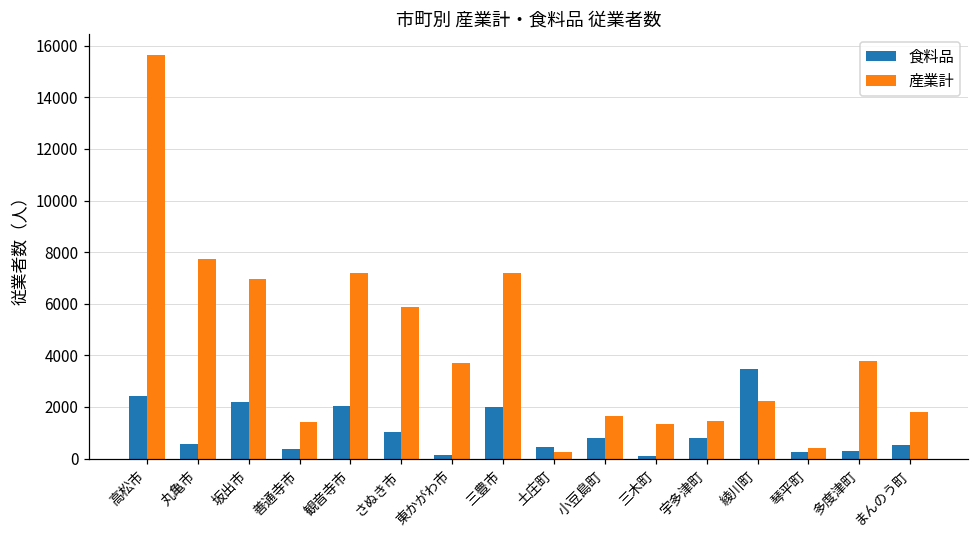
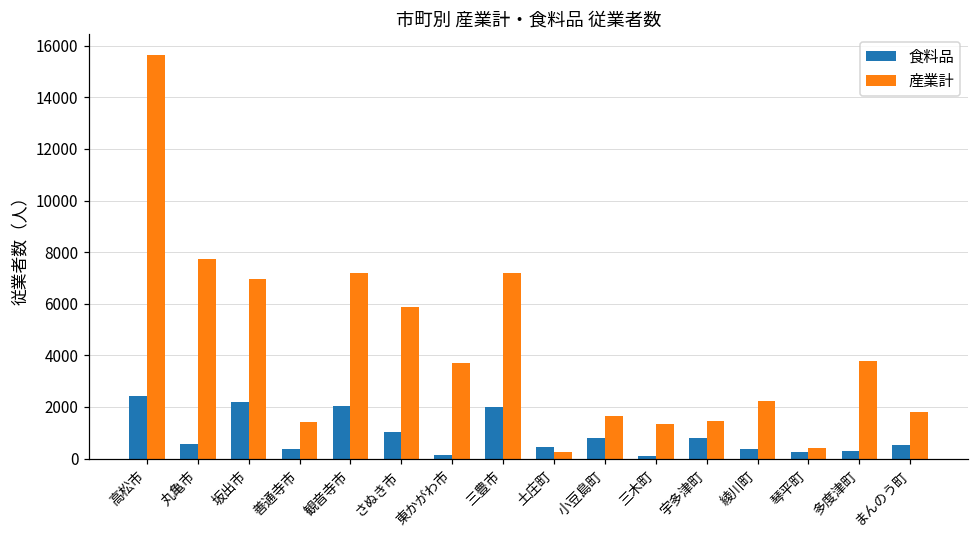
  {
    "食料品": {
      "高松市": 2400,
      "丸亀市": 600,
      "坂出市": 2200,
      "善通寺市": 400,
      "観音寺市": 2000,
      "さぬき市": 1000,
      "東かがわ市": 100,
      "三豊市": 2000,
      "土庄町": 400,
      "小豆島町": 800,
      "宇多津町": 800,
-     "綾川町": 3500,
+     "綾川町": 400,
      "琴平町": 300,
      "多度津町": 300,
      "まんのう町": 500
    },
    "産業計": {
      "高松市": 15700,
      "丸亀市": 7700,
      "坂出市": 7000,
      "善通寺市": 1400,
      "観音寺市": 7200,
      "さぬき市": 5900,
      "東かがわ市": 3700,
      "三豊市": 7200,
      "土庄町": 200,
      "小豆島町": 1700,
      "三木町": 1400,
      "宇多津町": 1500,
      "綾川町": 2200,
      "琴平町": 400,
      "多度津町": 3800,
      "まんのう町": 1800
    }
  }
